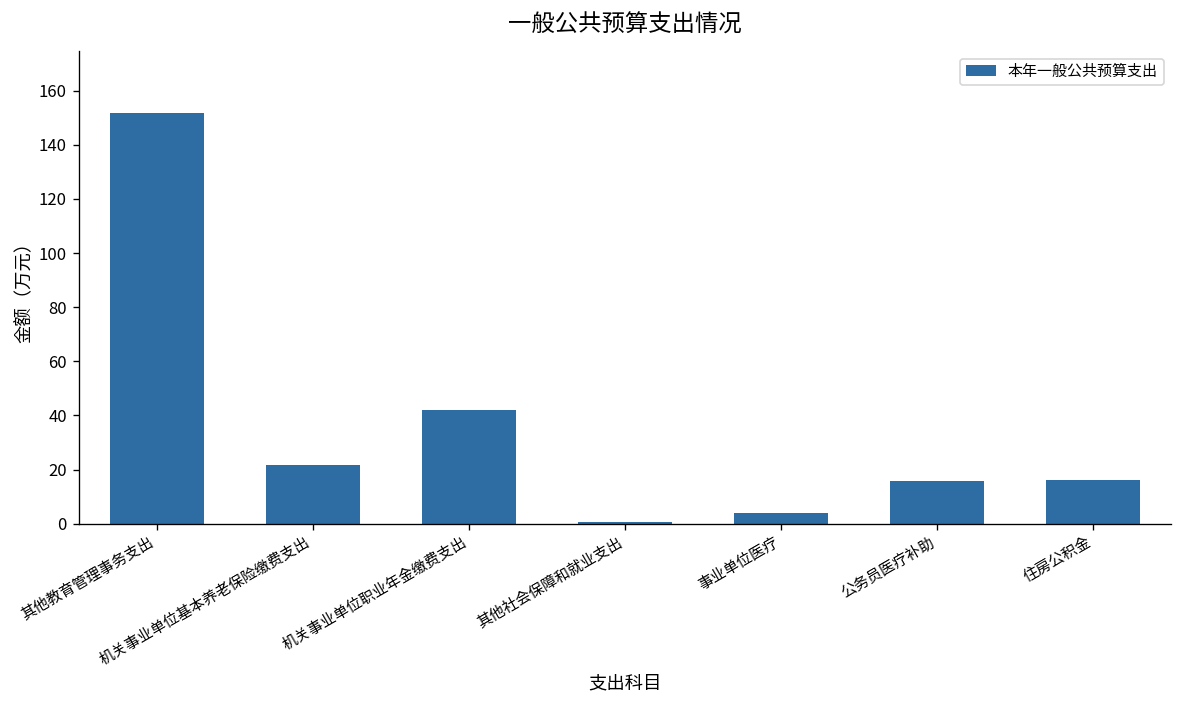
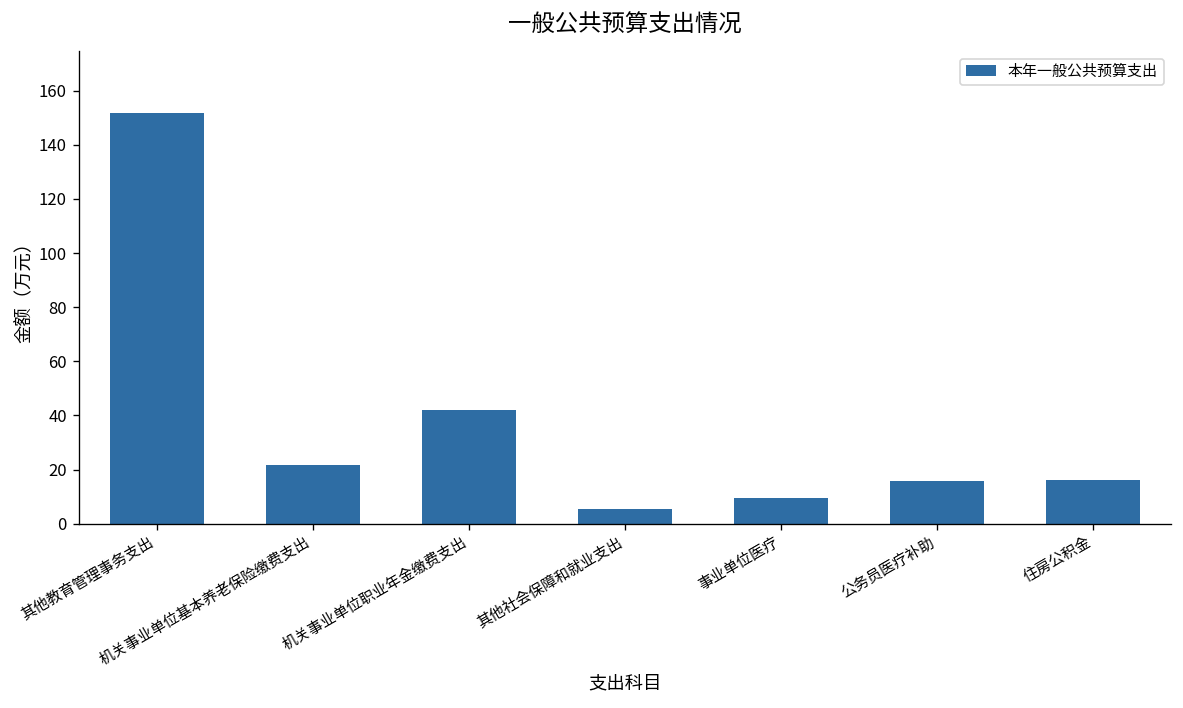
  {
    "其他教育管理事务支出": 152,
    "机关事业单位基本养老保险缴费支出": 22,
    "机关事业单位职业年金缴费支出": 42,
-   "其他社会保障和就业支出": 1,
-   "事业单位医疗": 4,
+   "其他社会保障和就业支出": 5,
+   "事业单位医疗": 9,
    "公务员医疗补助": 16,
    "住房公积金": 16
  }
